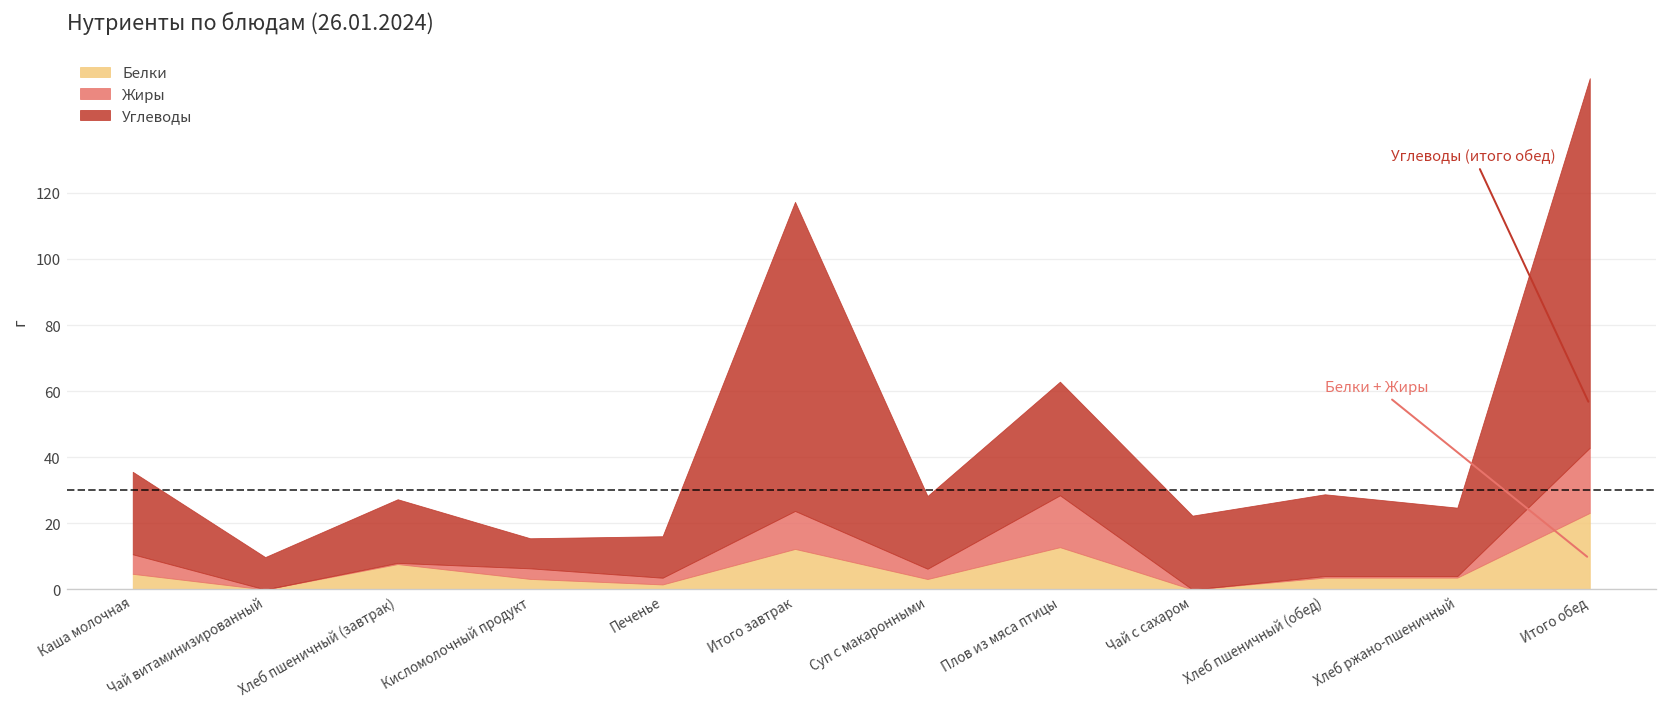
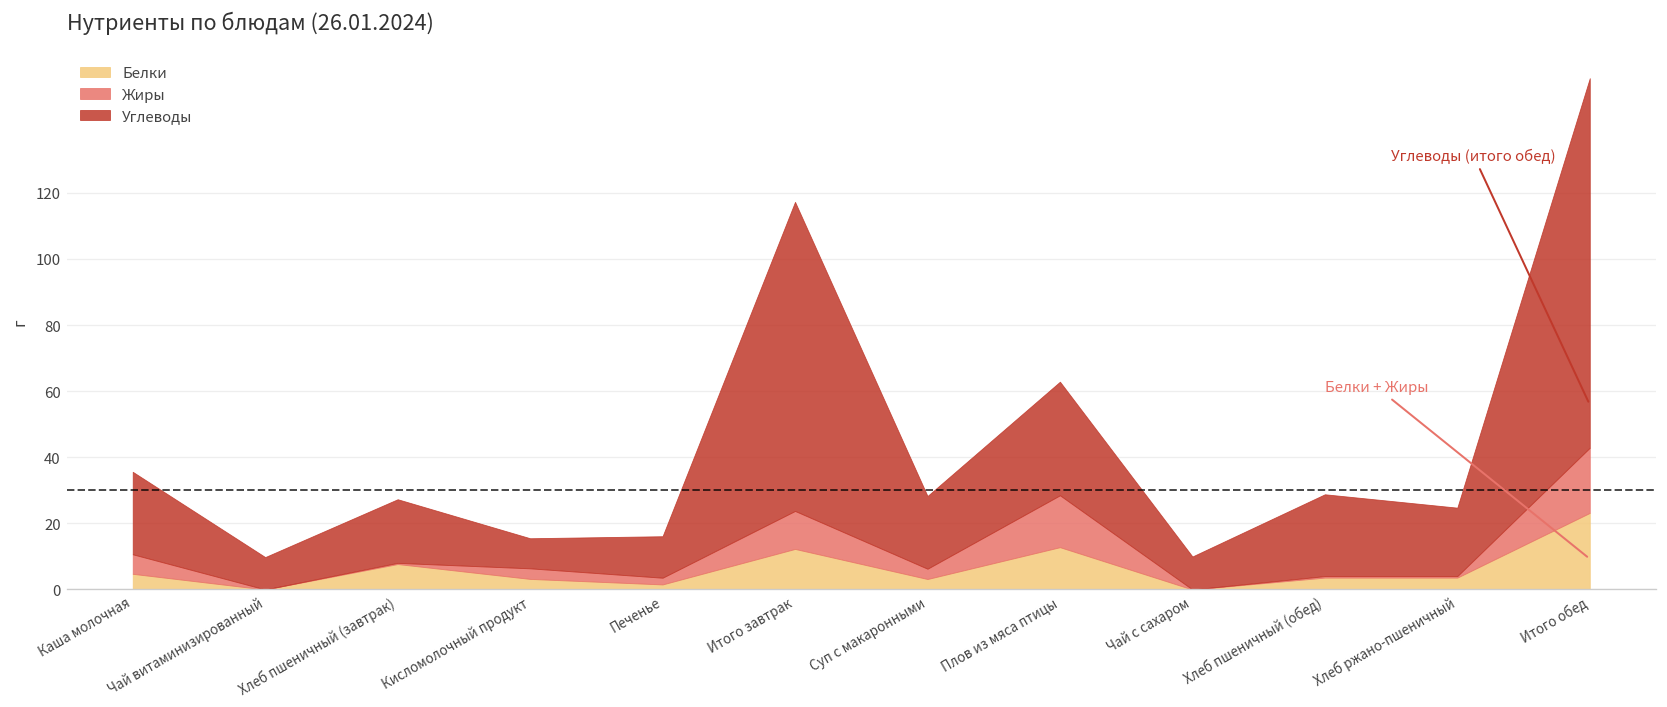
  {
    "Белки": {
      "Каша молочная": 5,
      "Кисломолочный продукт": 3,
      "Печенье": 2,
      "Итого завтрак": 12,
      "Суп с макаронными": 3,
      "Плов из мяса птицы": 13,
      "Итого обед": 23
    },
    "Жиры": {
      "Каша молочная": 6,
      "Кисломолочный продукт": 3,
      "Печенье": 2,
      "Итого завтрак": 11,
      "Суп с макаронными": 3,
      "Плов из мяса птицы": 16,
      "Итого обед": 20
    },
    "Углеводы": {
      "Каша молочная": 25,
      "Чай витаминизированный": 10,
      "Хлеб пшеничный (завтрак)": 19,
      "Кисломолочный продукт": 9,
      "Печенье": 13,
      "Итого завтрак": 94,
      "Суп с макаронными": 22,
      "Плов из мяса птицы": 34,
-     "Чай с сахаром": 22,
+     "Чай с сахаром": 10,
      "Хлеб пшеничный (обед)": 25,
      "Хлеб ржано-пшеничный": 21,
      "Итого обед": 112
    }
  }
